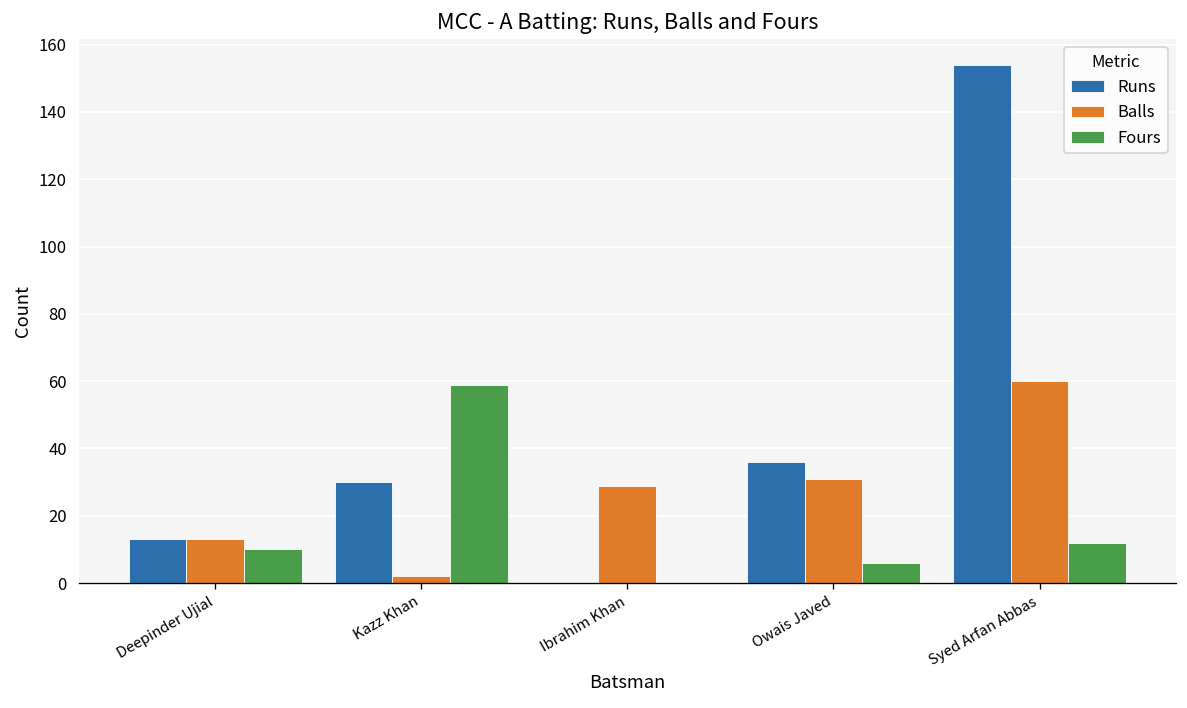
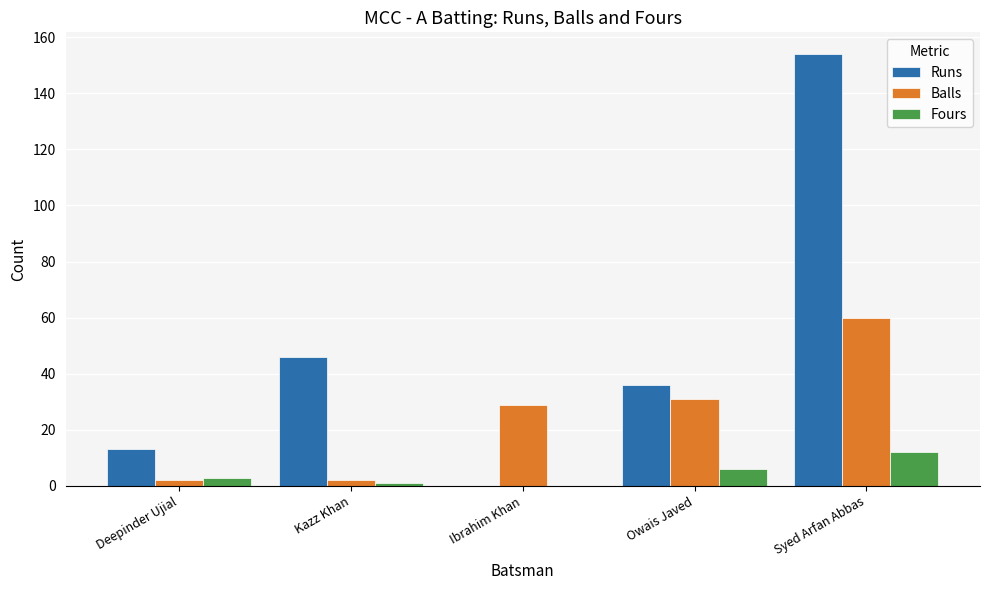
  {
    "Runs": {
      "Deepinder Ujial": 13,
-     "Kazz Khan": 30,
+     "Kazz Khan": 46,
      "Ibrahim Khan": 0,
      "Owais Javed": 36,
      "Syed Arfan Abbas": 154
    },
    "Balls": {
-     "Deepinder Ujial": 13,
+     "Deepinder Ujial": 2,
      "Kazz Khan": 2,
      "Ibrahim Khan": 29,
      "Owais Javed": 31,
      "Syed Arfan Abbas": 60
    },
    "Fours": {
-     "Deepinder Ujial": 10,
-     "Kazz Khan": 59,
+     "Deepinder Ujial": 3,
+     "Kazz Khan": 1,
      "Ibrahim Khan": 0,
      "Owais Javed": 6,
      "Syed Arfan Abbas": 12
    }
  }
